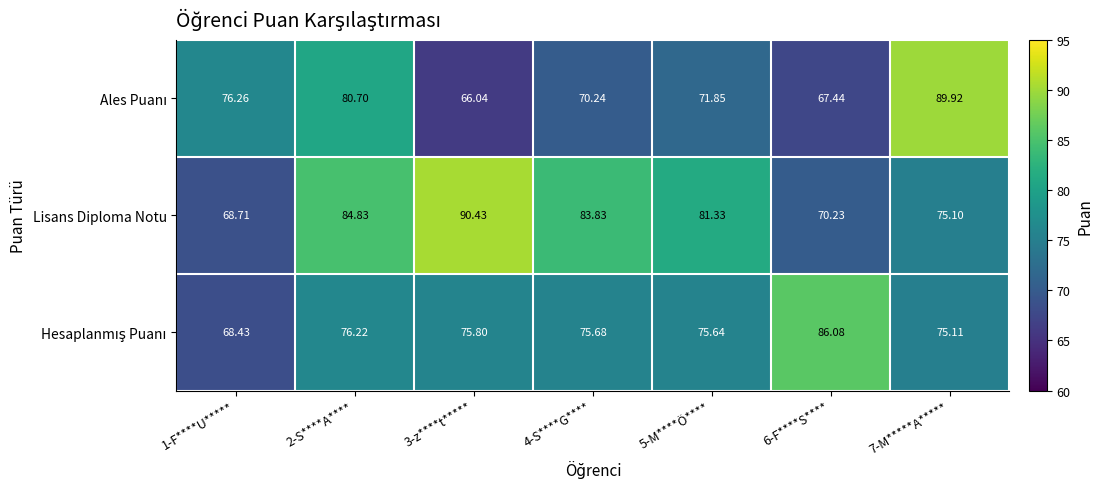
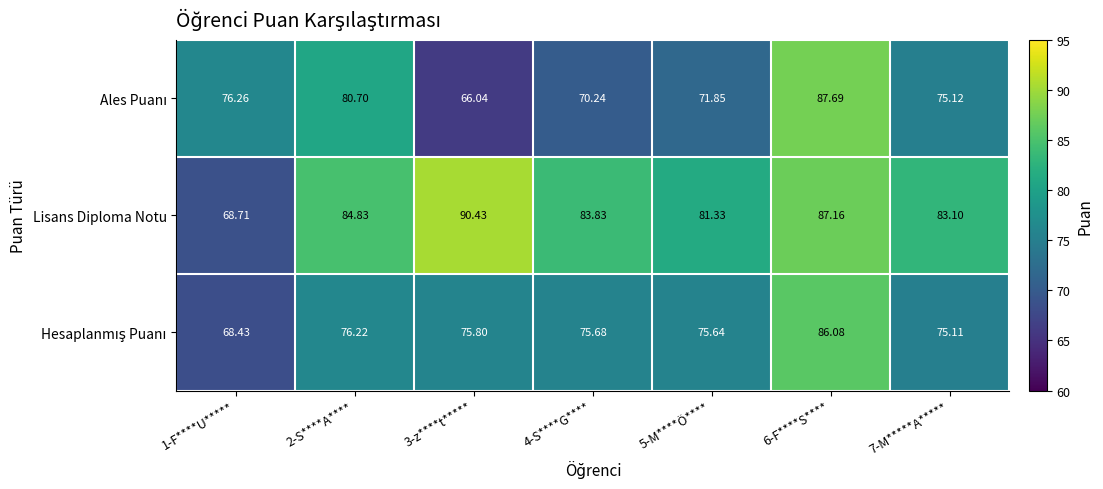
  {
    "Ales Puanı": {
      "1-F****U*****": 76.26,
      "2-S****A****": 80.70,
      "3-z****t*****": 66.04,
      "4-S****G****": 70.24,
      "5-M****Ö****": 71.85,
-     "6-F****S****": 67.44,
-     "7-M*****A*****": 89.92
+     "6-F****S****": 87.69,
+     "7-M*****A*****": 75.12
    },
    "Lisans Diploma Notu": {
      "1-F****U*****": 68.71,
      "2-S****A****": 84.83,
      "3-z****t*****": 90.43,
      "4-S****G****": 83.83,
      "5-M****Ö****": 81.33,
-     "6-F****S****": 70.23,
-     "7-M*****A*****": 75.10
+     "6-F****S****": 87.16,
+     "7-M*****A*****": 83.10
    },
    "Hesaplanmış Puanı": {
      "1-F****U*****": 68.43,
      "2-S****A****": 76.22,
      "3-z****t*****": 75.80,
      "4-S****G****": 75.68,
      "5-M****Ö****": 75.64,
      "6-F****S****": 86.08,
      "7-M*****A*****": 75.11
    }
  }
